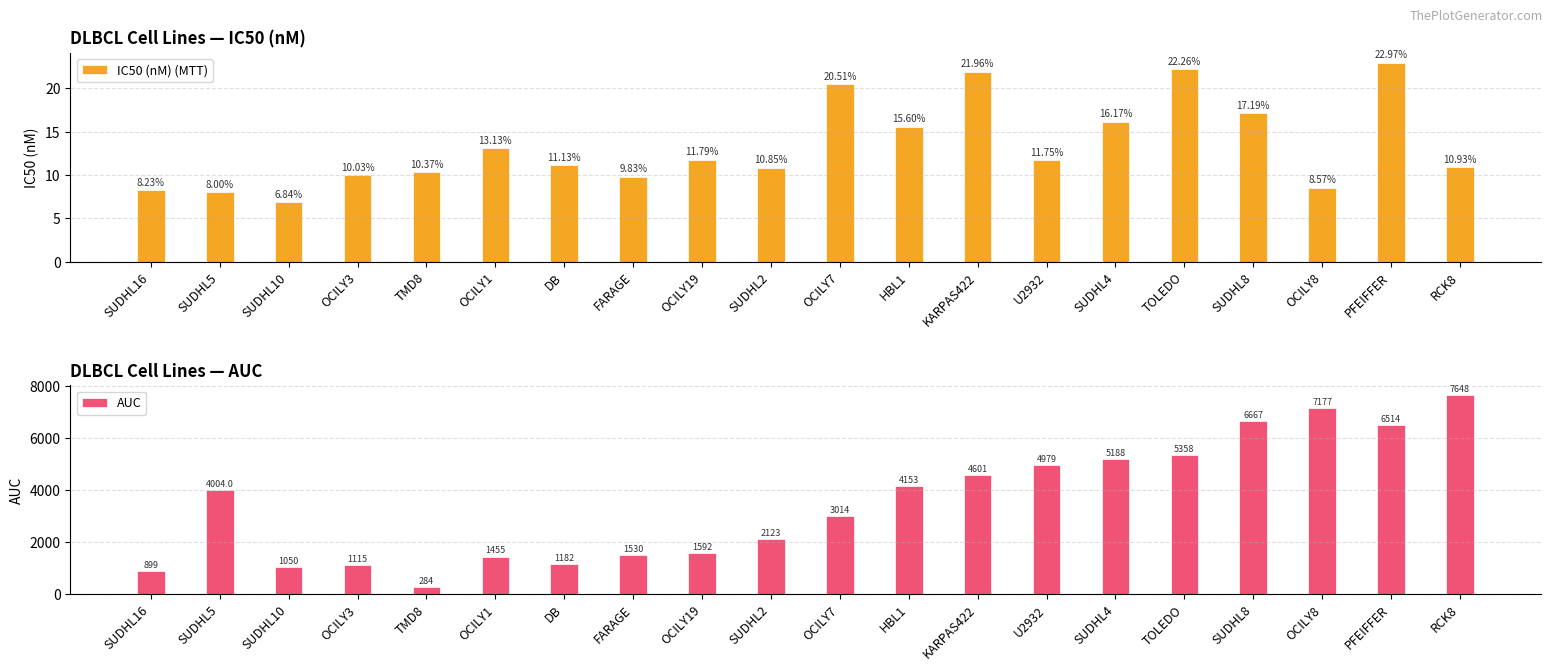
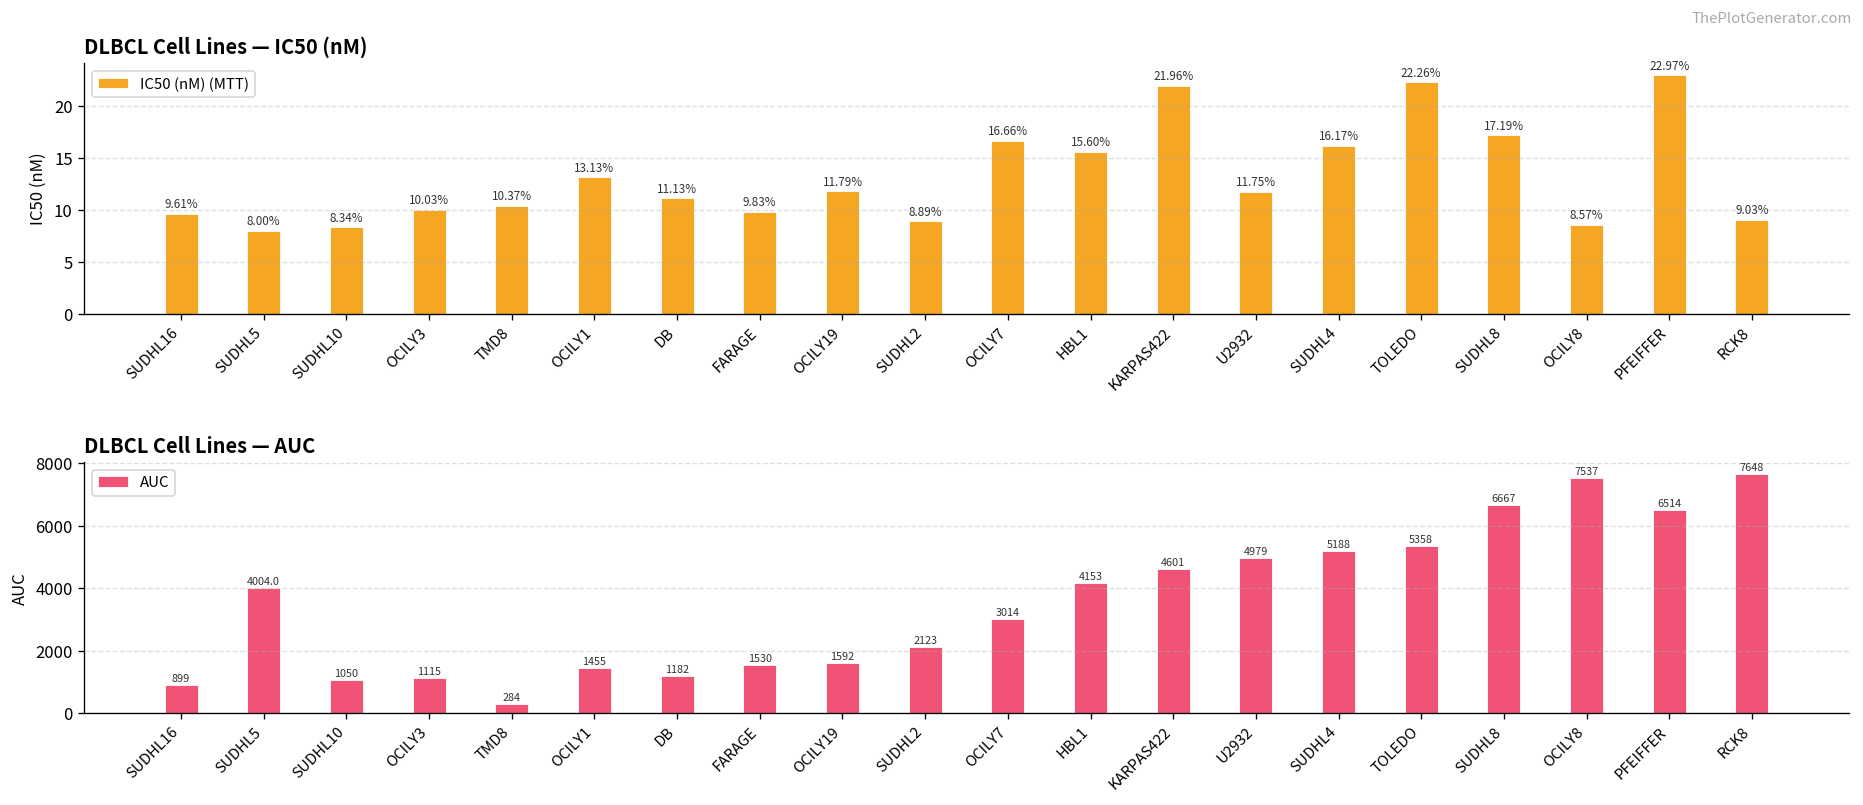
  {
    "DLBCL Cell Lines — IC50 (nM)": {
-     "SUDHL16": "8.23%",
+     "SUDHL16": "9.61%",
      "SUDHL5": "8.00%",
-     "SUDHL10": "6.84%",
+     "SUDHL10": "8.34%",
      "OCILY3": "10.03%",
      "TMD8": "10.37%",
      "OCILY1": "13.13%",
      "DB": "11.13%",
      "FARAGE": "9.83%",
      "OCILY19": "11.79%",
-     "SUDHL2": "10.85%",
-     "OCILY7": "20.51%",
+     "SUDHL2": "8.89%",
+     "OCILY7": "16.66%",
      "HBL1": "15.60%",
      "KARPAS422": "21.96%",
      "U2932": "11.75%",
      "SUDHL4": "16.17%",
      "TOLEDO": "22.26%",
      "SUDHL8": "17.19%",
      "OCILY8": "8.57%",
      "PFEIFFER": "22.97%",
-     "RCK8": "10.93%"
+     "RCK8": "9.03%"
    },
    "DLBCL Cell Lines — AUC": {
      "SUDHL16": "899",
      "SUDHL5": "4004.0",
      "SUDHL10": "1050",
      "OCILY3": "1115",
      "TMD8": "284",
      "OCILY1": "1455",
      "DB": "1182",
      "FARAGE": "1530",
      "OCILY19": "1592",
      "SUDHL2": "2123",
      "OCILY7": "3014",
      "HBL1": "4153",
      "KARPAS422": "4601",
      "U2932": "4979",
      "SUDHL4": "5188",
      "TOLEDO": "5358",
      "SUDHL8": "6667",
-     "OCILY8": "7177",
+     "OCILY8": "7537",
      "PFEIFFER": "6514",
      "RCK8": "7648"
    }
  }
